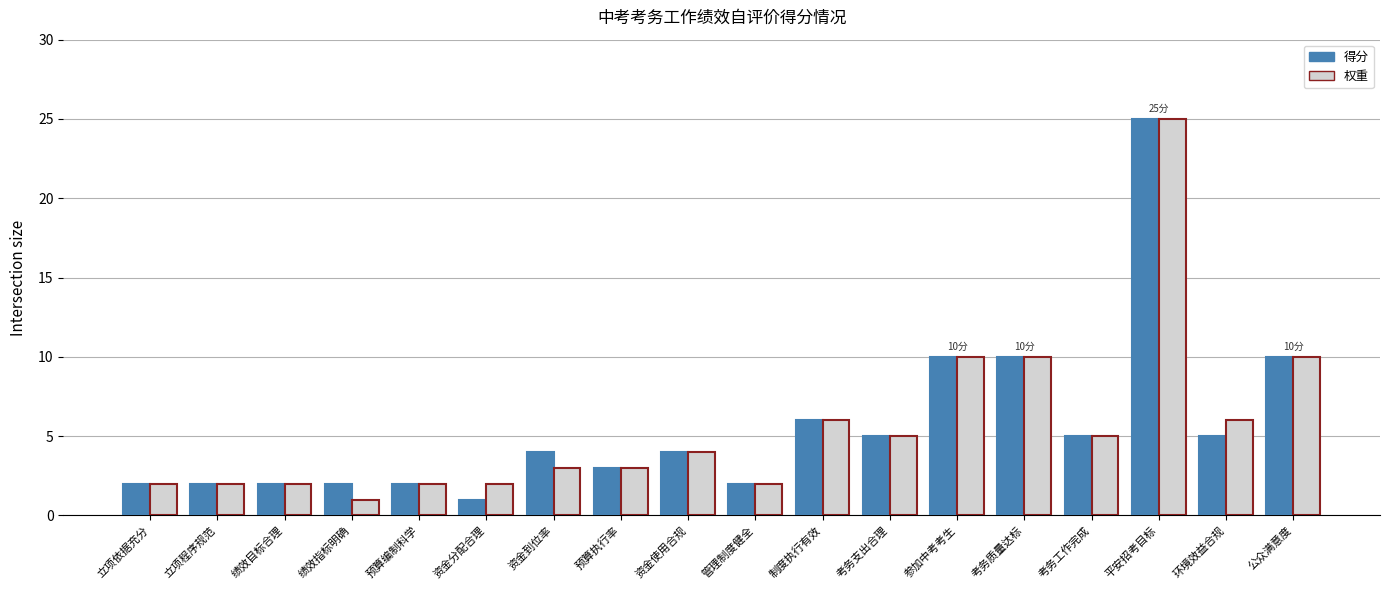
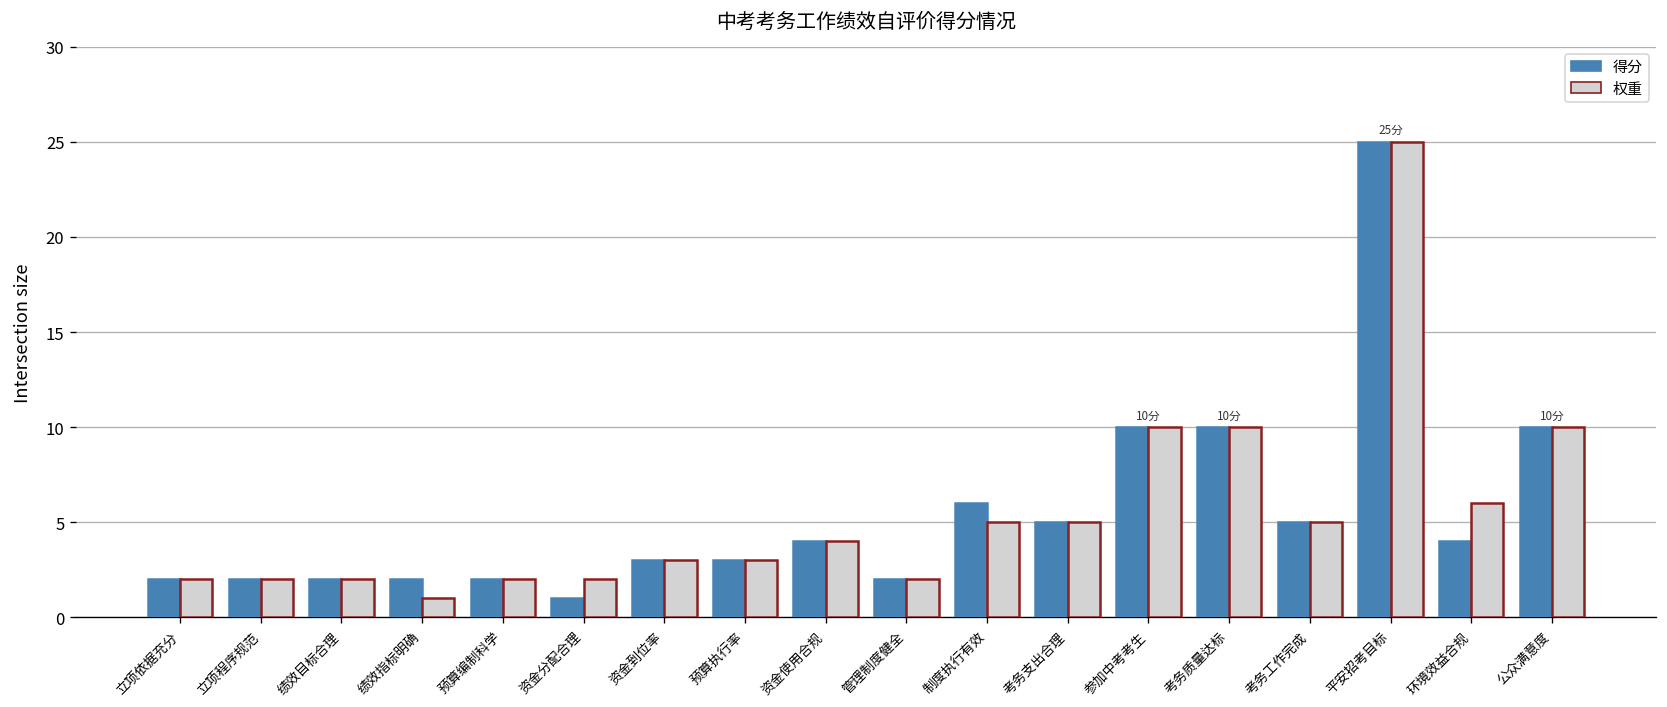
  {
    "得分": {
      "立项依据充分": 2,
      "立项程序规范": 2,
      "绩效目标合理": 2,
      "绩效指标明确": 2,
      "预算编制科学": 2,
      "资金分配合理": 1,
-     "资金到位率": 4,
+     "资金到位率": 3,
      "预算执行率": 3,
      "资金使用合规": 4,
      "管理制度健全": 2,
      "制度执行有效": 6,
      "考务支出合理": 5,
      "考务工作完成": 5,
-     "环境效益合规": 5
+     "环境效益合规": 4
    },
    "权重": {
      "立项依据充分": 2,
      "立项程序规范": 2,
      "绩效目标合理": 2,
      "绩效指标明确": 1,
      "预算编制科学": 2,
      "资金分配合理": 2,
      "资金到位率": 3,
      "预算执行率": 3,
      "资金使用合规": 4,
      "管理制度健全": 2,
-     "制度执行有效": 6,
+     "制度执行有效": 5,
      "考务支出合理": 5,
      "考务工作完成": 5,
      "环境效益合规": 6
    }
  }
